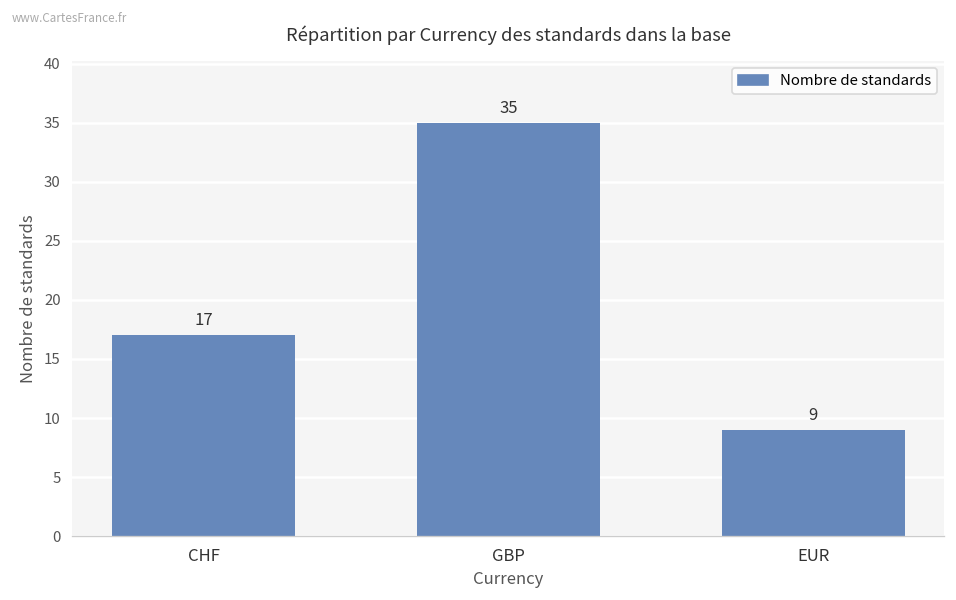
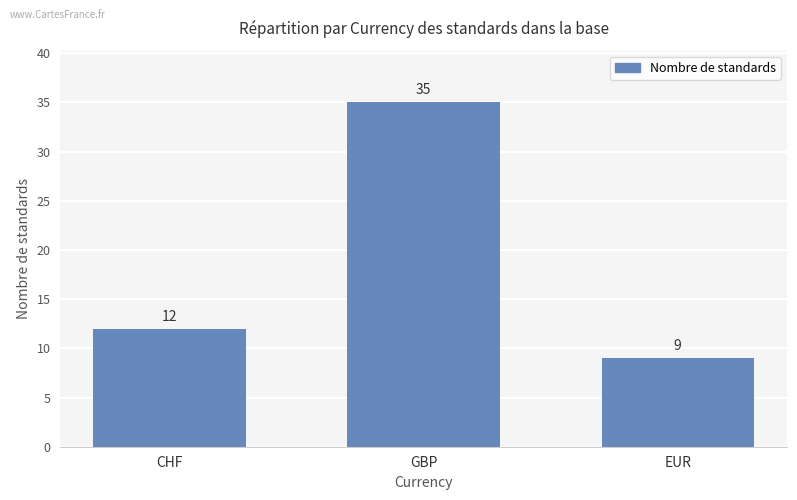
  {
-   "CHF": 17,
+   "CHF": 12,
    "GBP": 35,
    "EUR": 9
  }
